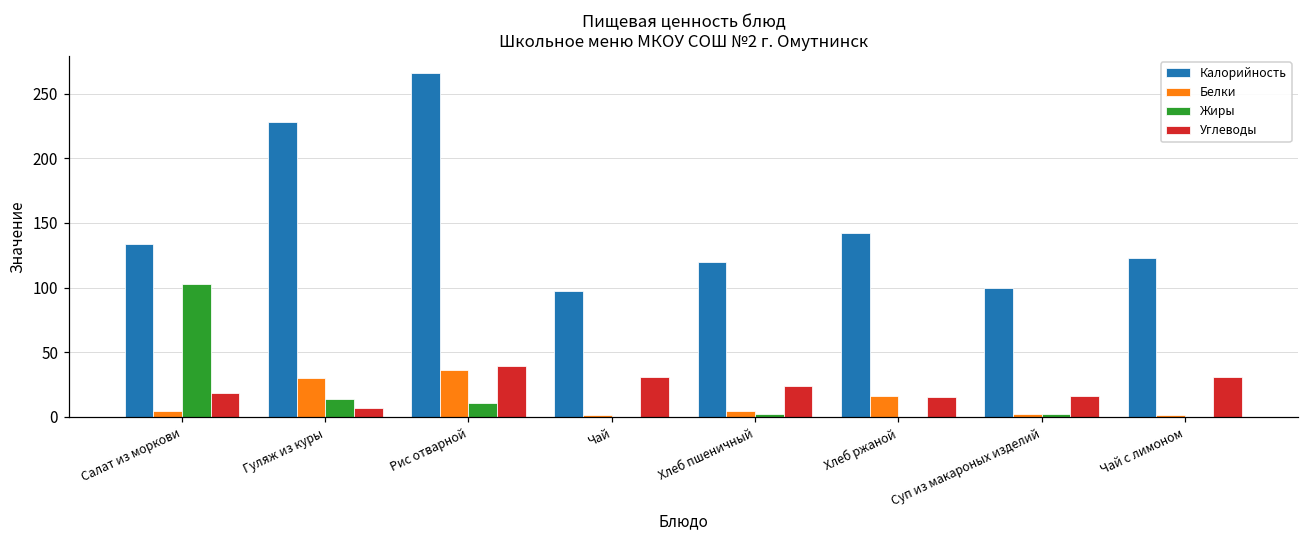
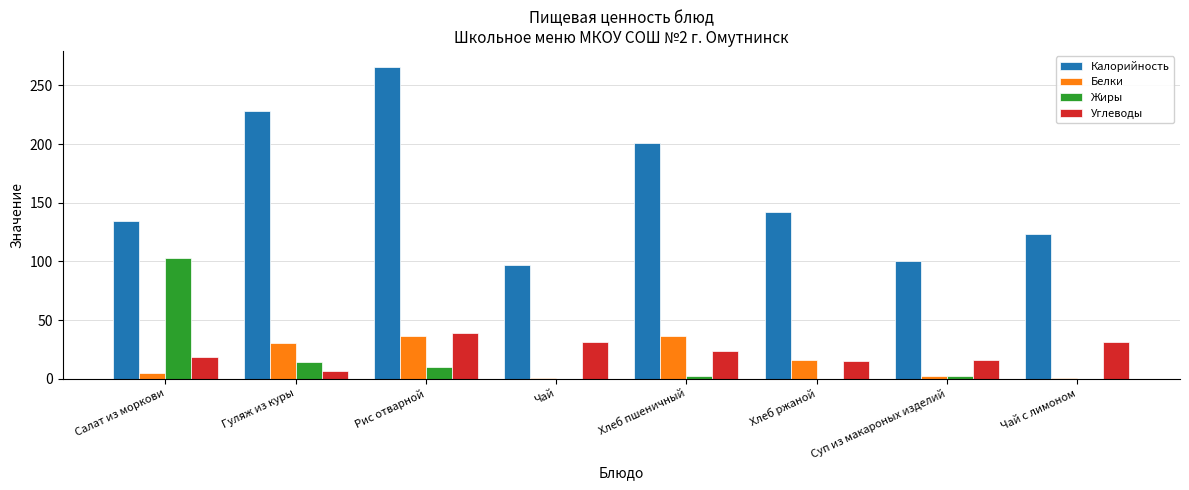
  {
    "Калорийность": {
      "Салат из моркови": 134,
      "Гуляж из куры": 228,
      "Рис отварной": 266,
      "Чай": 97,
-     "Хлеб пшеничный": 120,
+     "Хлеб пшеничный": 201,
      "Хлеб ржаной": 142,
      "Суп из макароных изделий": 100,
      "Чай с лимоном": 123
    },
    "Белки": {
      "Салат из моркови": 5,
      "Гуляж из куры": 30,
      "Рис отварной": 36,
-     "Хлеб пшеничный": 4,
+     "Хлеб пшеничный": 36,
      "Хлеб ржаной": 16,
      "Суп из макароных изделий": 2
    },
    "Жиры": {
      "Салат из моркови": 103,
      "Гуляж из куры": 14,
      "Рис отварной": 10,
      "Чай": 0,
      "Хлеб ржаной": 0,
      "Суп из макароных изделий": 2,
      "Чай с лимоном": 0
    },
    "Углеводы": {
      "Салат из моркови": 18,
      "Гуляж из куры": 6,
      "Рис отварной": 39,
      "Чай": 31,
      "Хлеб пшеничный": 24,
      "Хлеб ржаной": 15,
      "Суп из макароных изделий": 16,
      "Чай с лимоном": 31
    }
  }
